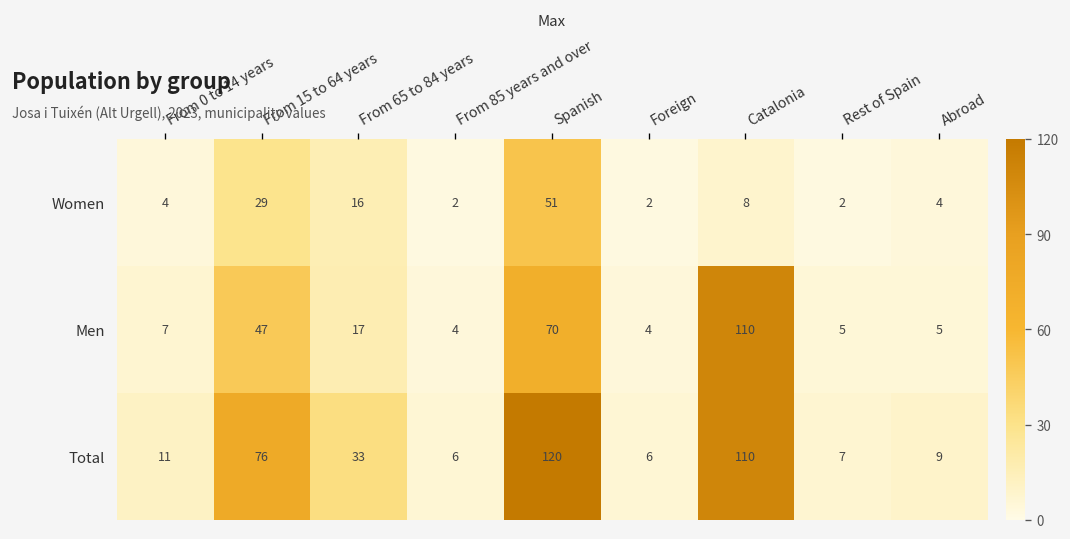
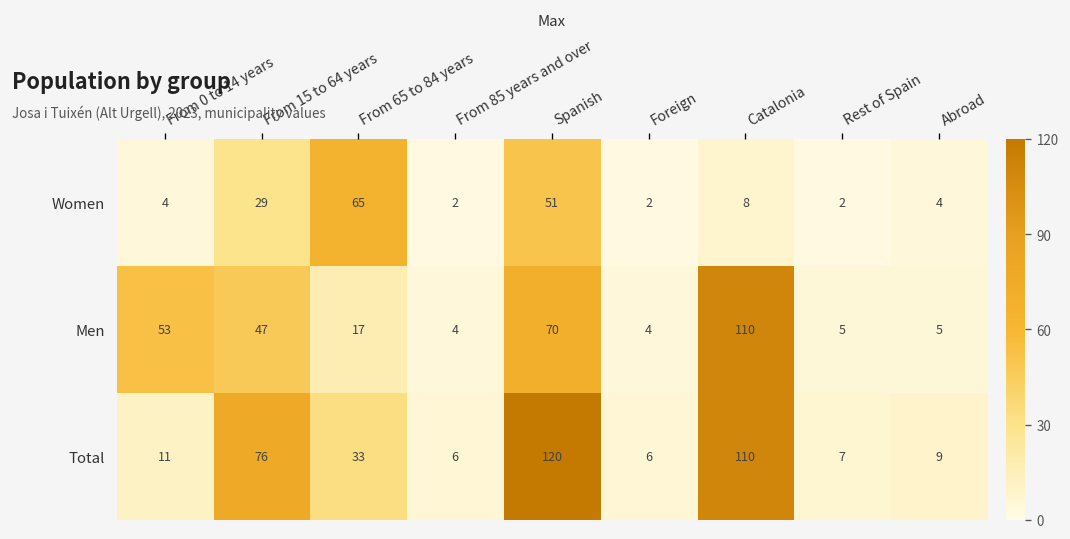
  {
    "Women": {
      "From 0 to 14 years": 4,
      "From 15 to 64 years": 29,
-     "From 65 to 84 years": 16,
+     "From 65 to 84 years": 65,
      "From 85 years and over": 2,
      "Spanish": 51,
      "Foreign": 2,
      "Catalonia": 8,
      "Rest of Spain": 2,
      "Abroad": 4
    },
    "Men": {
-     "From 0 to 14 years": 7,
+     "From 0 to 14 years": 53,
      "From 15 to 64 years": 47,
      "From 65 to 84 years": 17,
      "From 85 years and over": 4,
      "Spanish": 70,
      "Foreign": 4,
      "Catalonia": 110,
      "Rest of Spain": 5,
      "Abroad": 5
    },
    "Total": {
      "From 0 to 14 years": 11,
      "From 15 to 64 years": 76,
      "From 65 to 84 years": 33,
      "From 85 years and over": 6,
      "Spanish": 120,
      "Foreign": 6,
      "Catalonia": 110,
      "Rest of Spain": 7,
      "Abroad": 9
    }
  }
